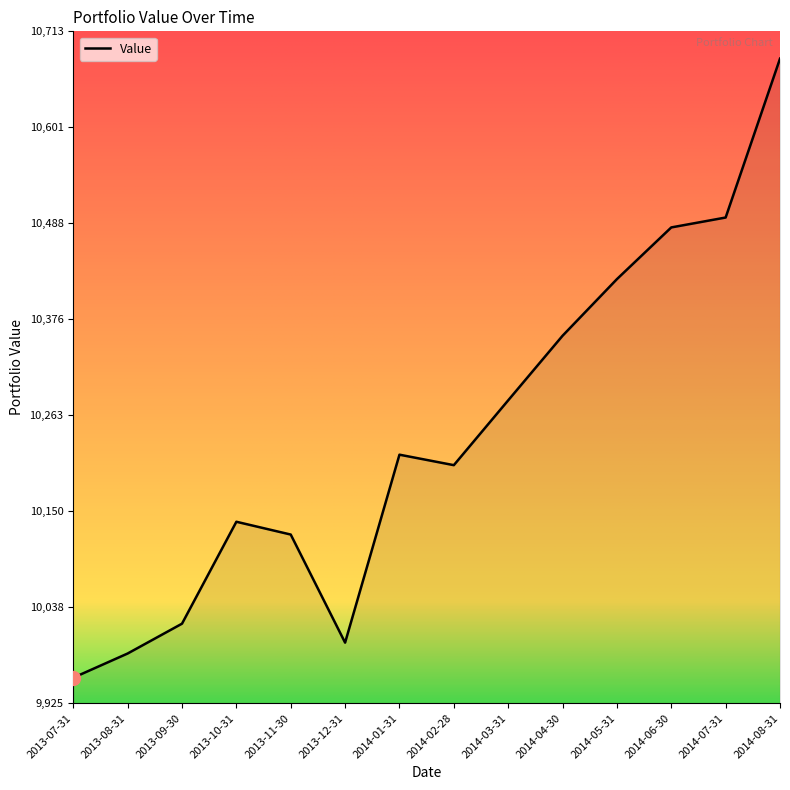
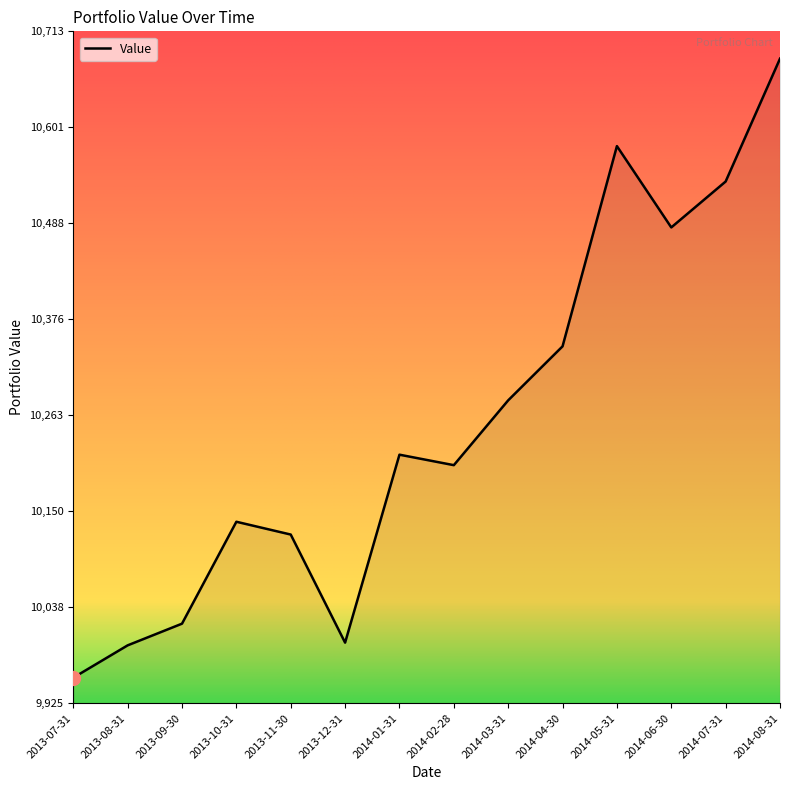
  {
    "Value": {
-     "2013-08-31": "9,980",
+     "2013-08-31": "9,990",
      "2013-09-30": "10,020",
      "2013-10-31": "10,140",
      "2013-11-30": "10,120",
      "2013-12-31": "10,000",
      "2014-01-31": "10,220",
      "2014-02-28": "10,200",
      "2014-03-31": "10,280",
-     "2014-04-30": "10,360",
-     "2014-05-31": "10,420",
+     "2014-04-30": "10,340",
+     "2014-05-31": "10,580",
      "2014-06-30": "10,480",
-     "2014-07-31": "10,500",
+     "2014-07-31": "10,540",
      "2014-08-31": "10,680"
    }
  }
